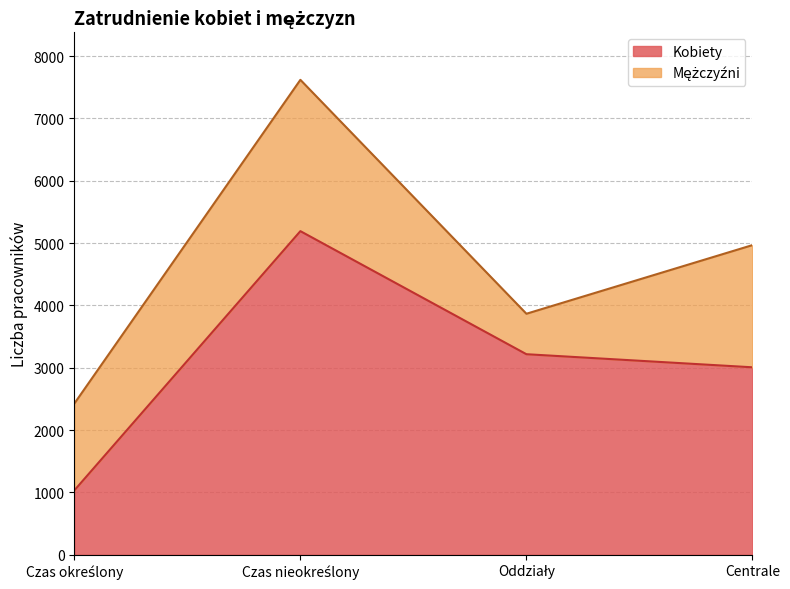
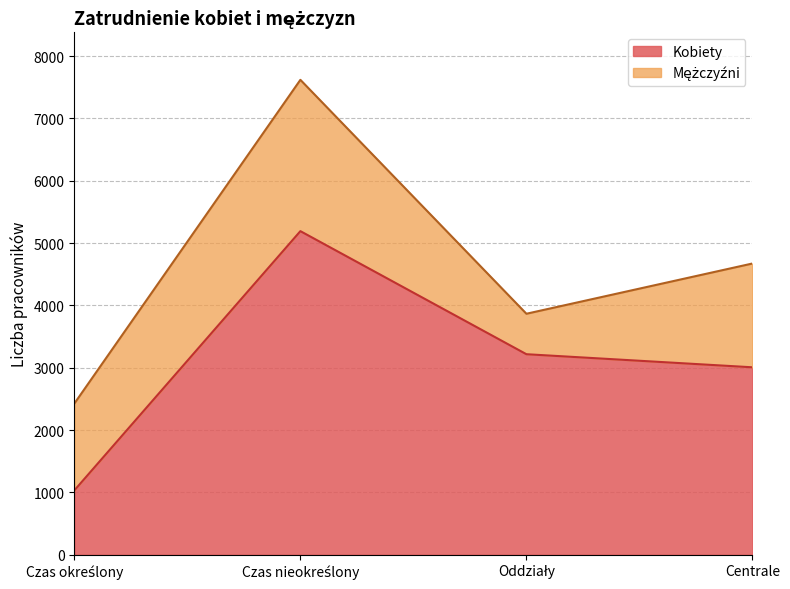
  {
    "Kobiety": {
      "Czas określony": 1000,
      "Czas nieokreślony": 5200,
      "Oddziały": 3200,
      "Centrale": 3000
    },
    "Mężczyźni": {
      "Czas określony": 1400,
      "Czas nieokreślony": 2400,
      "Oddziały": 600,
-     "Centrale": 2000
+     "Centrale": 1700
    }
  }
